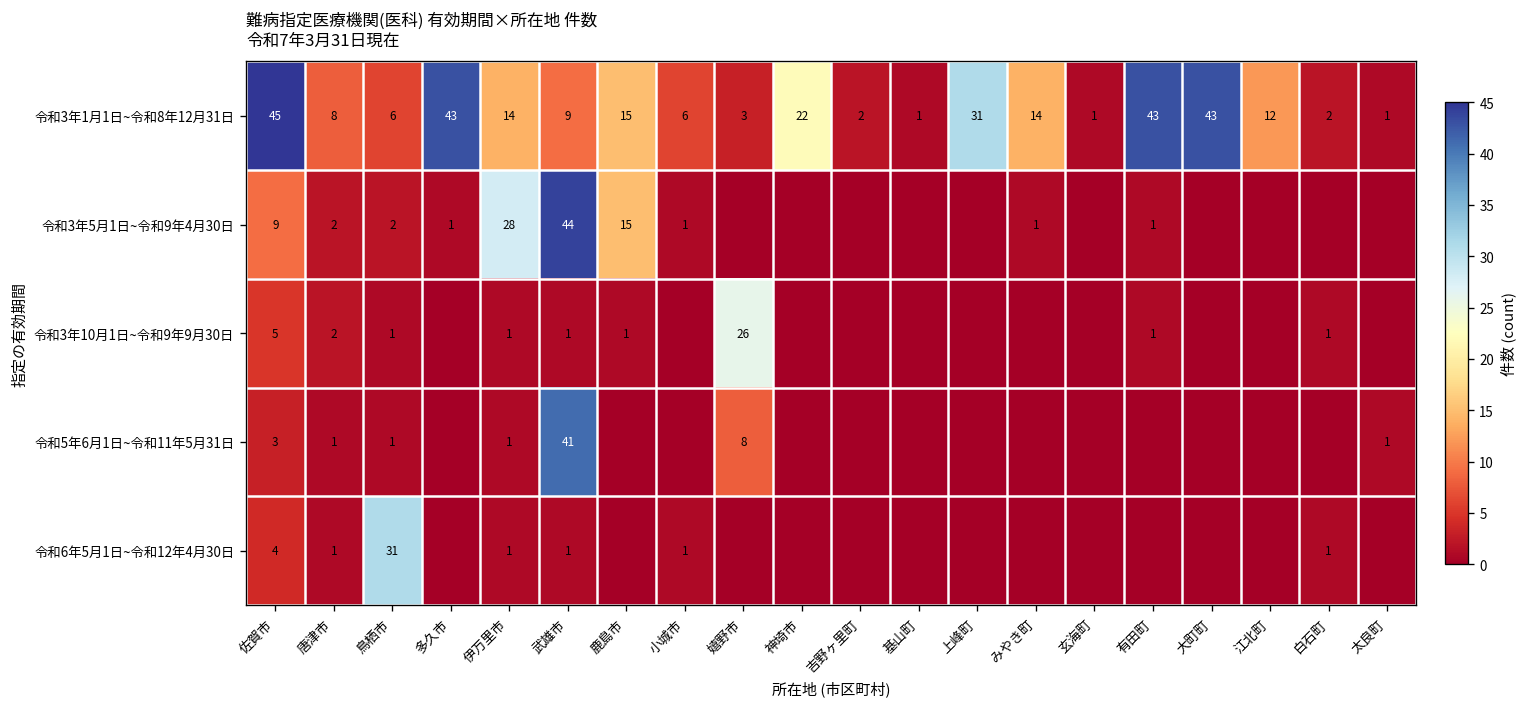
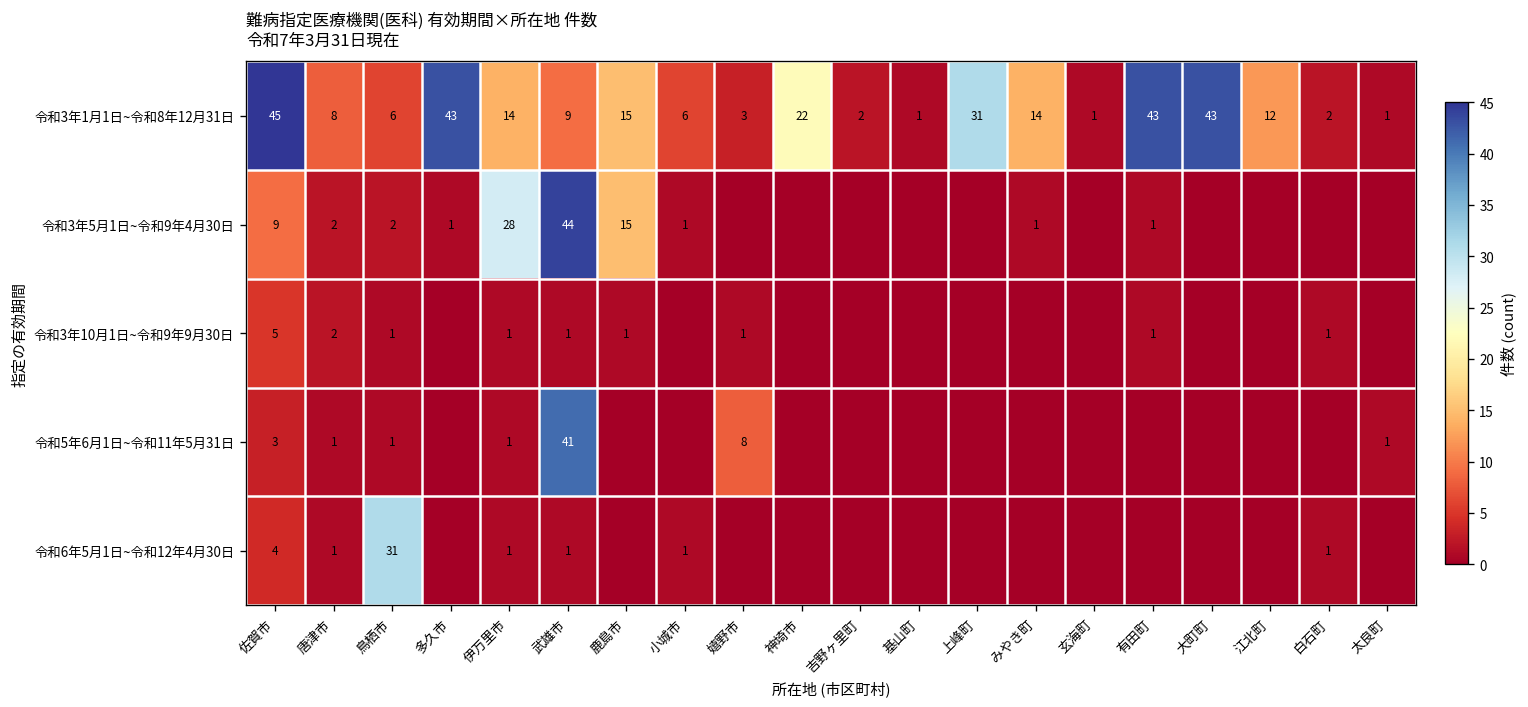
  {
    "令和3年1月1日~令和8年12月31日": {
      "佐賀市": 45,
      "唐津市": 8,
      "鳥栖市": 6,
      "多久市": 43,
      "伊万里市": 14,
      "武雄市": 9,
      "鹿島市": 15,
      "小城市": 6,
      "嬉野市": 3,
      "神埼市": 22,
      "吉野ヶ里町": 2,
      "基山町": 1,
      "上峰町": 31,
      "みやき町": 14,
      "玄海町": 1,
      "有田町": 43,
      "大町町": 43,
      "江北町": 12,
      "白石町": 2,
      "太良町": 1
    },
    "令和3年5月1日~令和9年4月30日": {
      "佐賀市": 9,
      "唐津市": 2,
      "鳥栖市": 2,
      "多久市": 1,
      "伊万里市": 28,
      "武雄市": 44,
      "鹿島市": 15,
      "小城市": 1,
      "みやき町": 1,
      "有田町": 1
    },
    "令和3年10月1日~令和9年9月30日": {
      "佐賀市": 5,
      "唐津市": 2,
      "鳥栖市": 1,
      "伊万里市": 1,
      "武雄市": 1,
      "鹿島市": 1,
-     "嬉野市": 26,
+     "嬉野市": 1,
      "有田町": 1,
      "白石町": 1
    },
    "令和5年6月1日~令和11年5月31日": {
      "佐賀市": 3,
      "唐津市": 1,
      "鳥栖市": 1,
      "伊万里市": 1,
      "武雄市": 41,
      "嬉野市": 8,
      "太良町": 1
    },
    "令和6年5月1日~令和12年4月30日": {
      "佐賀市": 4,
      "唐津市": 1,
      "鳥栖市": 31,
      "伊万里市": 1,
      "武雄市": 1,
      "小城市": 1,
      "白石町": 1
    }
  }
